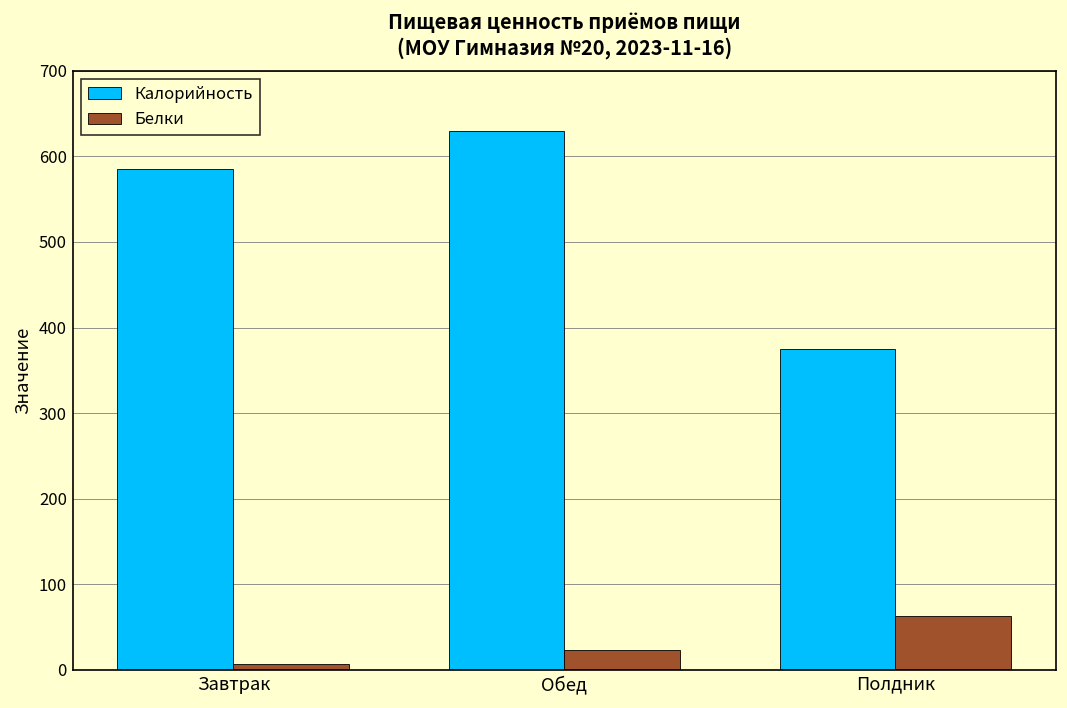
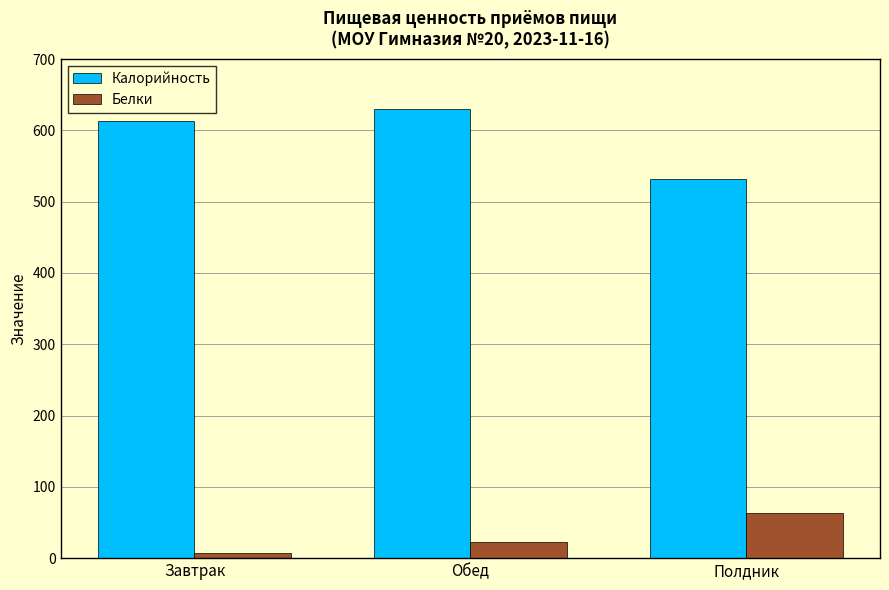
  {
    "Калорийность": {
-     "Завтрак": 590,
+     "Завтрак": 610,
      "Обед": 630,
-     "Полдник": 370
+     "Полдник": 530
    },
    "Белки": {
      "Завтрак": 10,
      "Обед": 20,
      "Полдник": 60
    }
  }
